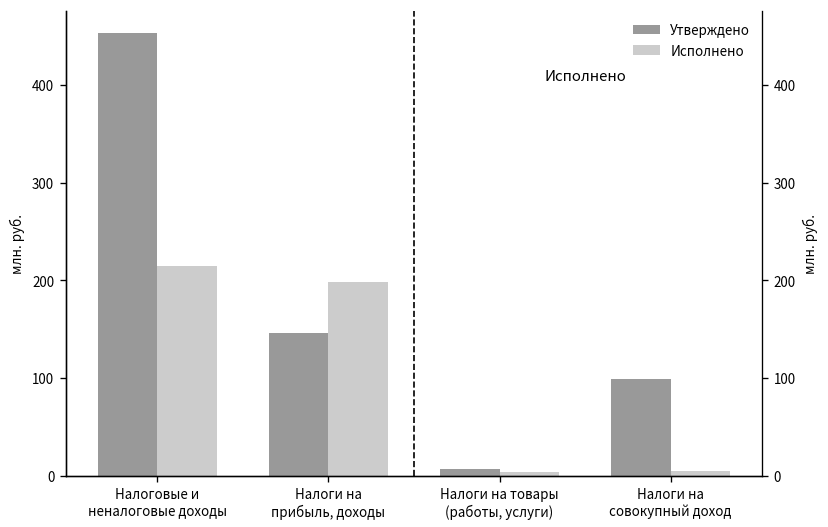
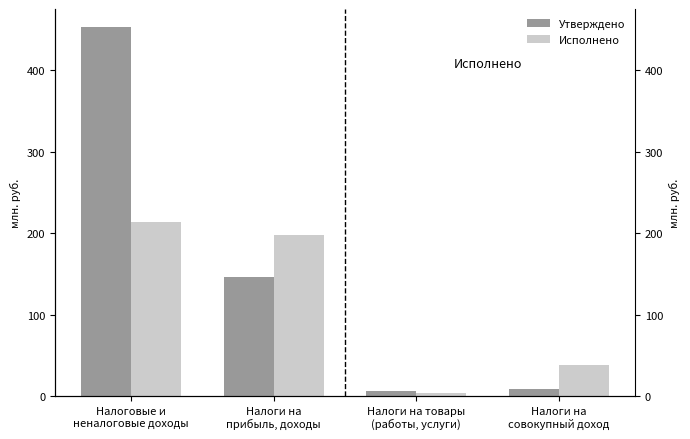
  {
    "Утверждено": {
      "Налоговые и неналоговые доходы": 450,
      "Налоги на прибыль, доходы": 150,
      "Налоги на товары (работы, услуги)": 10,
-     "Налоги на совокупный доход": 100
+     "Налоги на совокупный доход": 10
    },
    "Исполнено": {
      "Налоговые и неналоговые доходы": 210,
      "Налоги на прибыль, доходы": 200,
      "Налоги на товары (работы, услуги)": 0,
-     "Налоги на совокупный доход": 0
+     "Налоги на совокупный доход": 40
    }
  }
